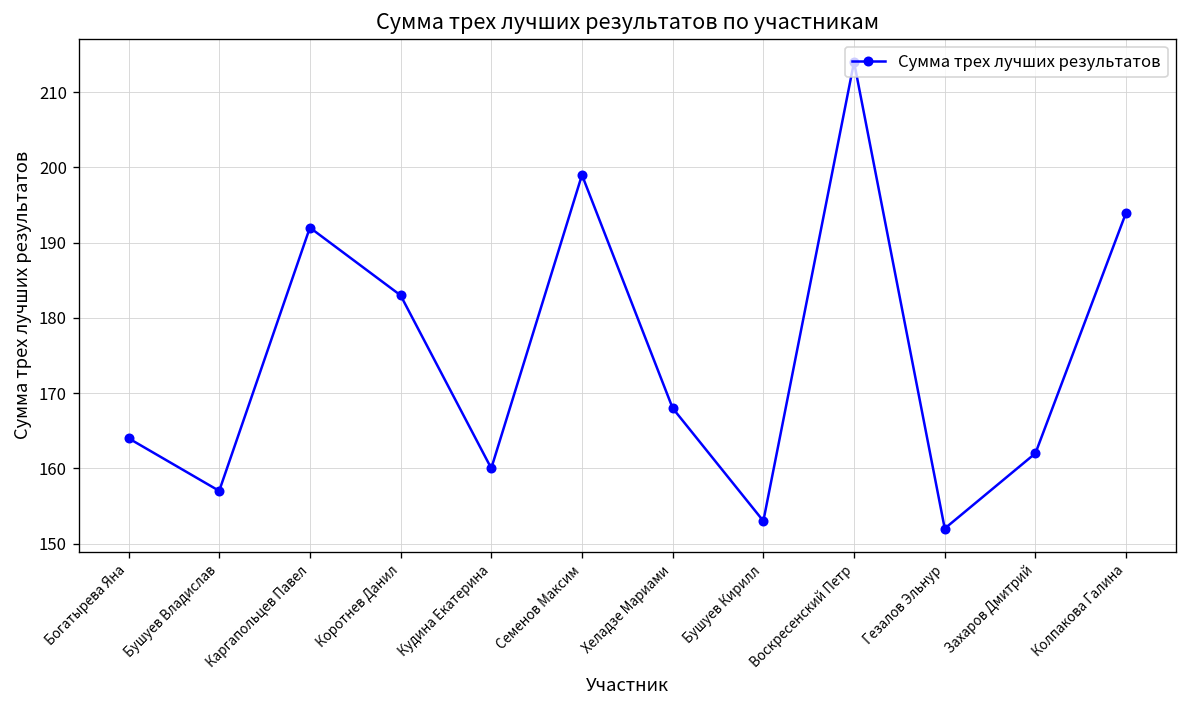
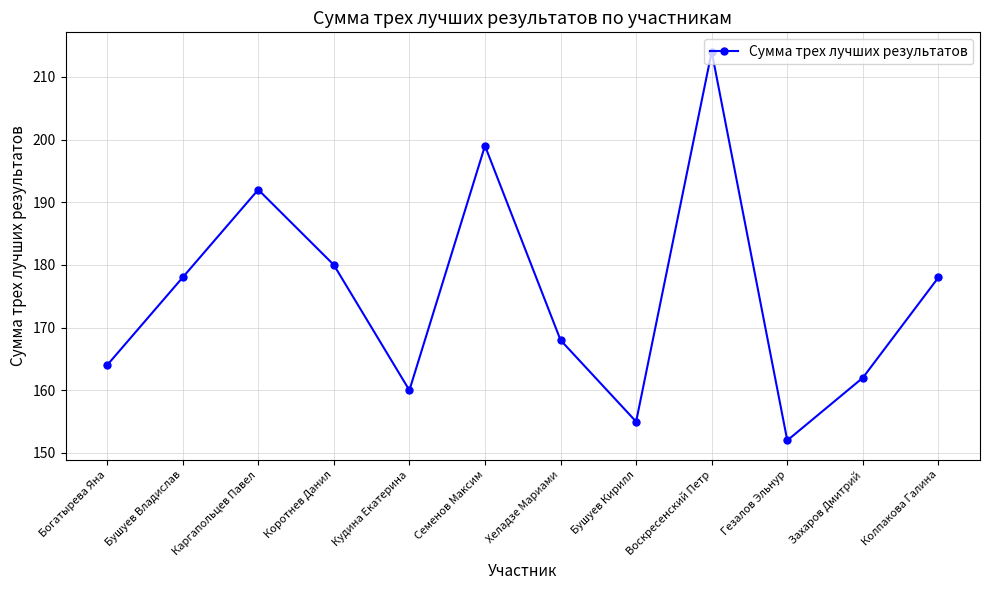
  {
    "Богатырева Яна": 164,
-   "Бушуев Владислав": 157,
+   "Бушуев Владислав": 178,
    "Каргапольцев Павел": 192,
-   "Коротнев Данил": 183,
+   "Коротнев Данил": 180,
    "Кудина Екатерина": 160,
    "Семенов Максим": 199,
    "Хеладзе Мариами": 168,
-   "Бушуев Кирилл": 153,
+   "Бушуев Кирилл": 155,
    "Гезалов Эльнур": 152,
    "Захаров Дмитрий": 162,
-   "Колпакова Галина": 194
+   "Колпакова Галина": 178
  }
